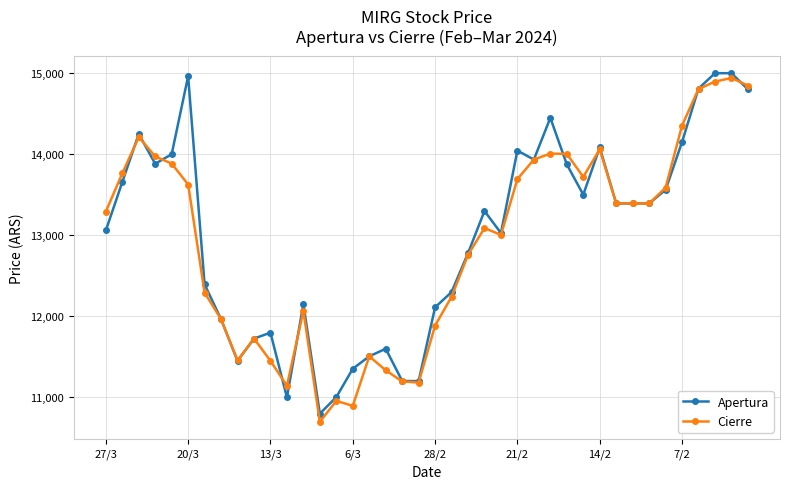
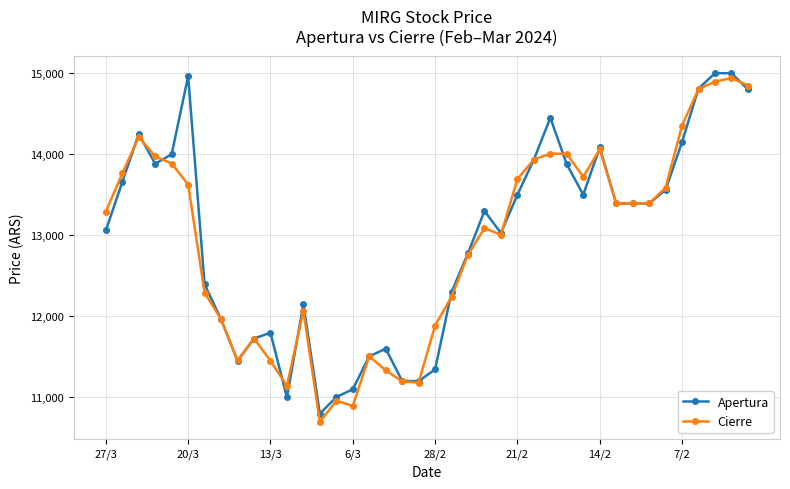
  {
    "Apertura": {
      "27/3": "13,100",
      "20/3": "15,000",
      "13/3": "11,800",
-     "6/3": "11,400",
-     "28/2": "12,100",
-     "21/2": "14,000",
+     "6/3": "11,100",
+     "28/2": "11,300",
+     "21/2": "13,500",
      "7/2": "14,200"
    },
    "Cierre": {
      "27/3": "13,300",
      "20/3": "13,600",
      "13/3": "11,500",
      "6/3": "10,900",
      "28/2": "11,900",
      "21/2": "13,700",
      "7/2": "14,400"
    }
  }
